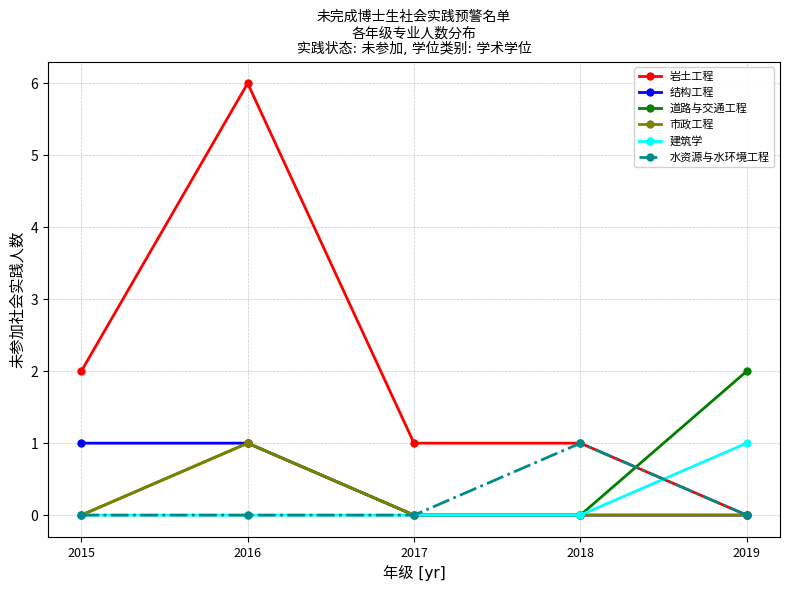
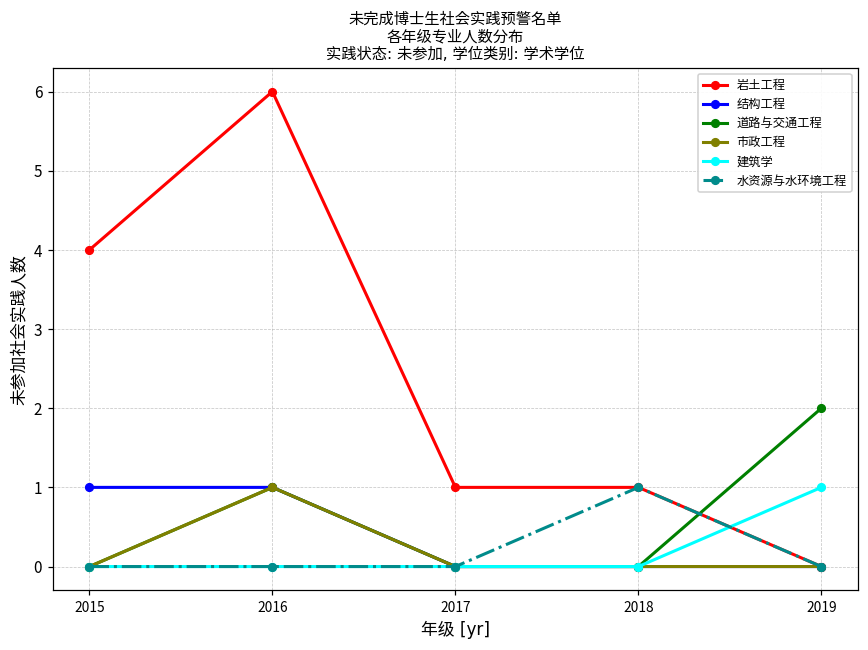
  {
    "岩土工程": {
-     "2015": 2,
+     "2015": 4,
      "2016": 6,
      "2017": 1
    },
    "结构工程": {
      "2015": 1
    },
    "道路与交通工程": {
      "2019": 2
    },
    "建筑学": {
      "2019": 1
    }
  }
